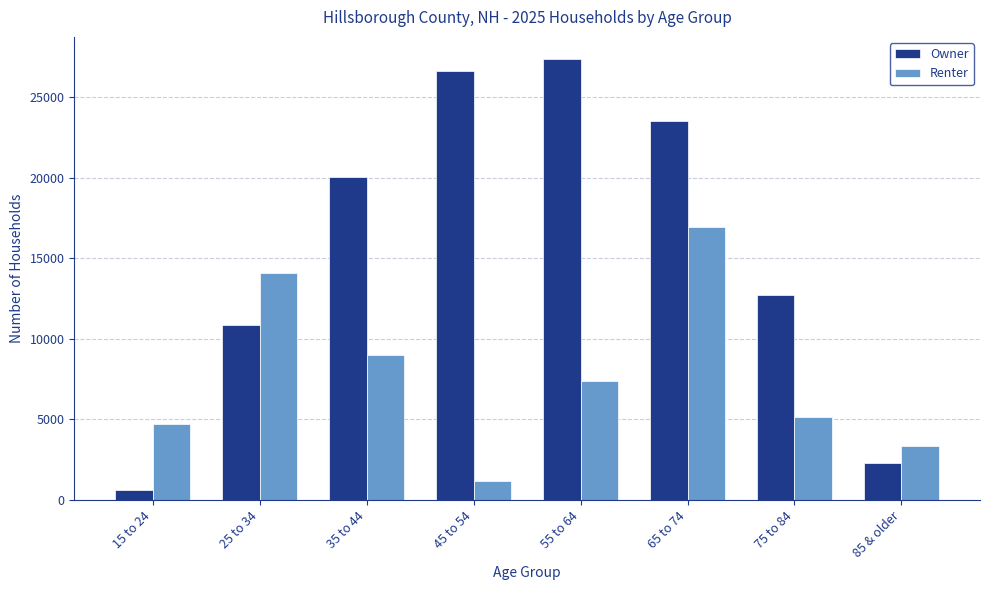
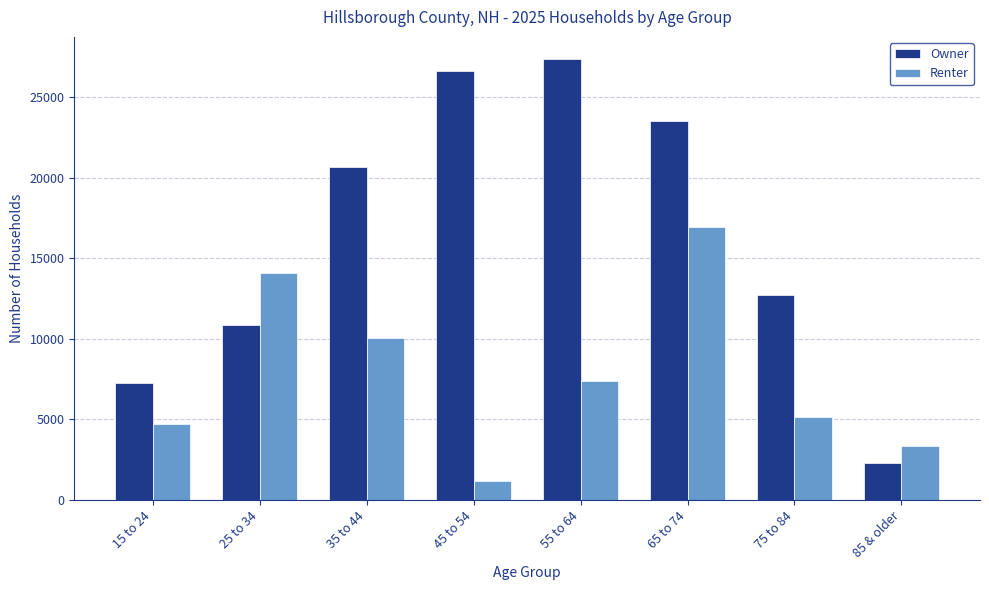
  {
    "Owner": {
-     "15 to 24": 600,
+     "15 to 24": 7300,
      "25 to 34": 10800,
-     "35 to 44": 20000,
+     "35 to 44": 20700,
      "45 to 54": 26700,
      "55 to 64": 27400,
      "65 to 74": 23500,
      "75 to 84": 12800,
      "85 & older": 2300
    },
    "Renter": {
      "15 to 24": 4700,
      "25 to 34": 14100,
-     "35 to 44": 9000,
+     "35 to 44": 10000,
      "45 to 54": 1200,
      "55 to 64": 7400,
      "65 to 74": 17000,
      "75 to 84": 5100,
      "85 & older": 3300
    }
  }
